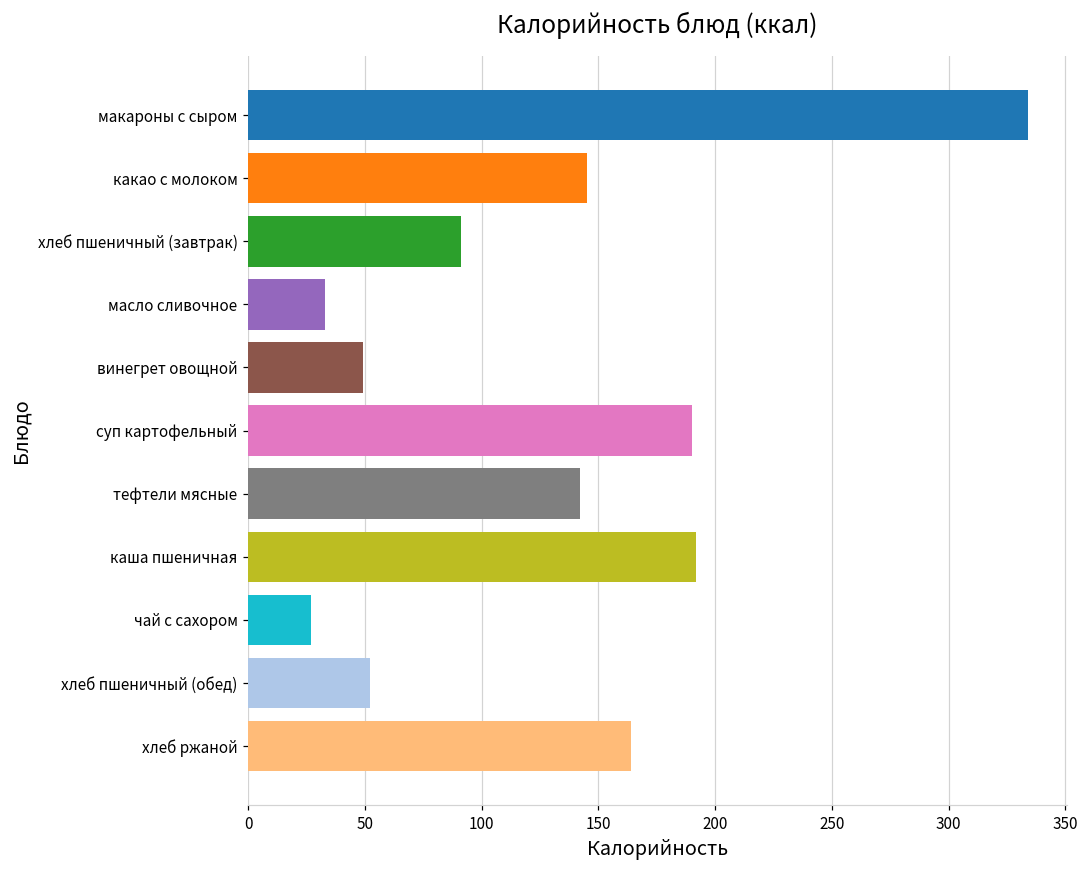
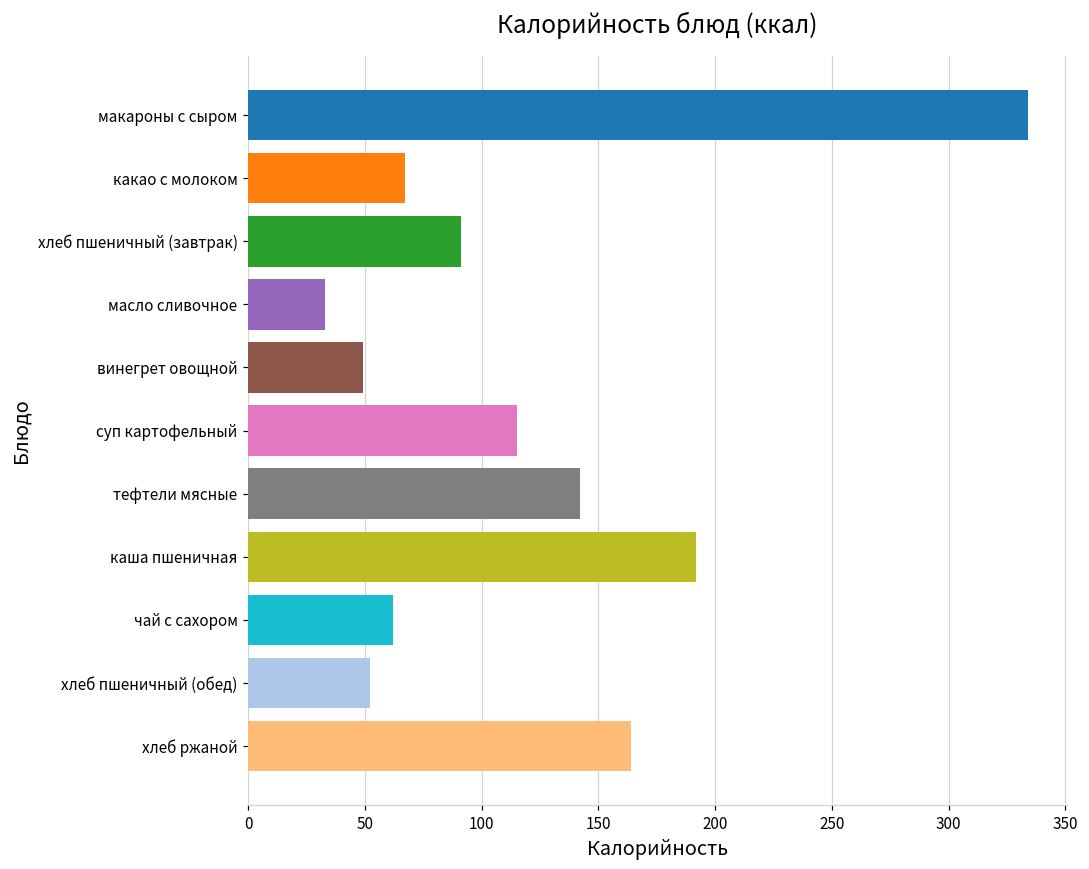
  {
    "макароны с сыром": 334,
-   "какао с молоком": 145,
+   "какао с молоком": 67,
    "хлеб пшеничный (завтрак)": 91,
    "масло сливочное": 33,
    "винегрет овощной": 49,
-   "суп картофельный": 190,
+   "суп картофельный": 115,
    "тефтели мясные": 142,
    "каша пшеничная": 192,
-   "чай с сахором": 27,
+   "чай с сахором": 62,
    "хлеб пшеничный (обед)": 52,
    "хлеб ржаной": 164
  }
